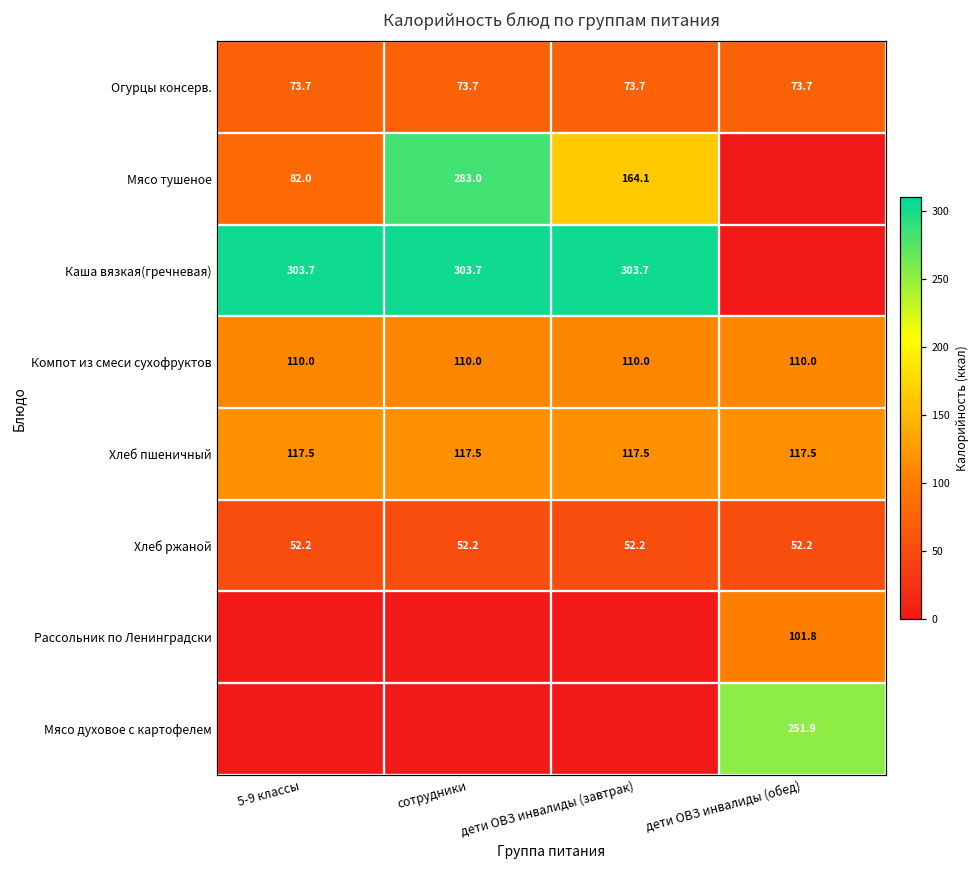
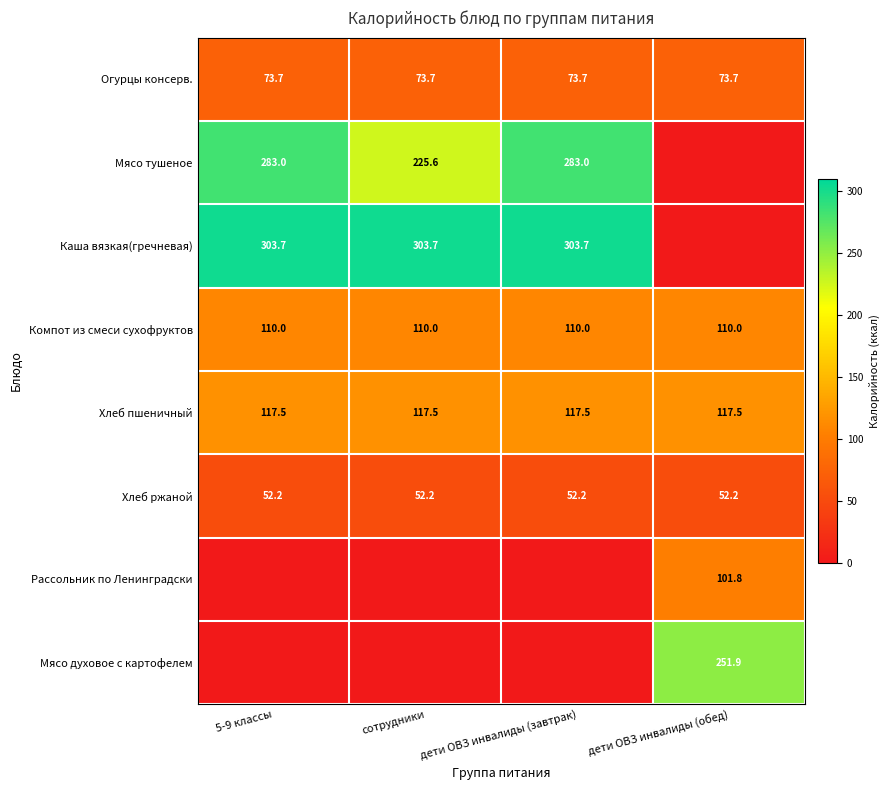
  {
    "Огурцы консерв.": {
      "5-9 классы": 73.7,
      "сотрудники": 73.7,
      "дети ОВЗ инвалиды (завтрак)": 73.7,
      "дети ОВЗ инвалиды (обед)": 73.7
    },
    "Мясо тушеное": {
-     "5-9 классы": 82.0,
-     "сотрудники": 283.0,
-     "дети ОВЗ инвалиды (завтрак)": 164.1
+     "5-9 классы": 283.0,
+     "сотрудники": 225.6,
+     "дети ОВЗ инвалиды (завтрак)": 283.0
    },
    "Каша вязкая(гречневая)": {
      "5-9 классы": 303.7,
      "сотрудники": 303.7,
      "дети ОВЗ инвалиды (завтрак)": 303.7
    },
    "Компот из смеси сухофруктов": {
      "5-9 классы": 110.0,
      "сотрудники": 110.0,
      "дети ОВЗ инвалиды (завтрак)": 110.0,
      "дети ОВЗ инвалиды (обед)": 110.0
    },
    "Хлеб пшеничный": {
      "5-9 классы": 117.5,
      "сотрудники": 117.5,
      "дети ОВЗ инвалиды (завтрак)": 117.5,
      "дети ОВЗ инвалиды (обед)": 117.5
    },
    "Хлеб ржаной": {
      "5-9 классы": 52.2,
      "сотрудники": 52.2,
      "дети ОВЗ инвалиды (завтрак)": 52.2,
      "дети ОВЗ инвалиды (обед)": 52.2
    },
    "Рассольник по Ленинградски": {
      "дети ОВЗ инвалиды (обед)": 101.8
    },
    "Мясо духовое с картофелем": {
      "дети ОВЗ инвалиды (обед)": 251.9
    }
  }
